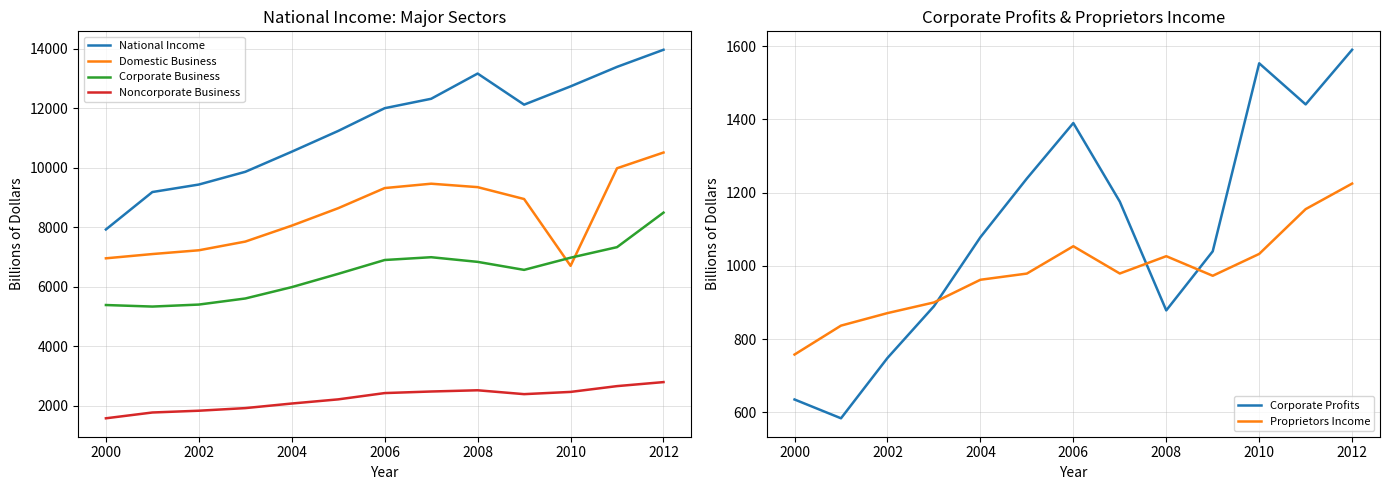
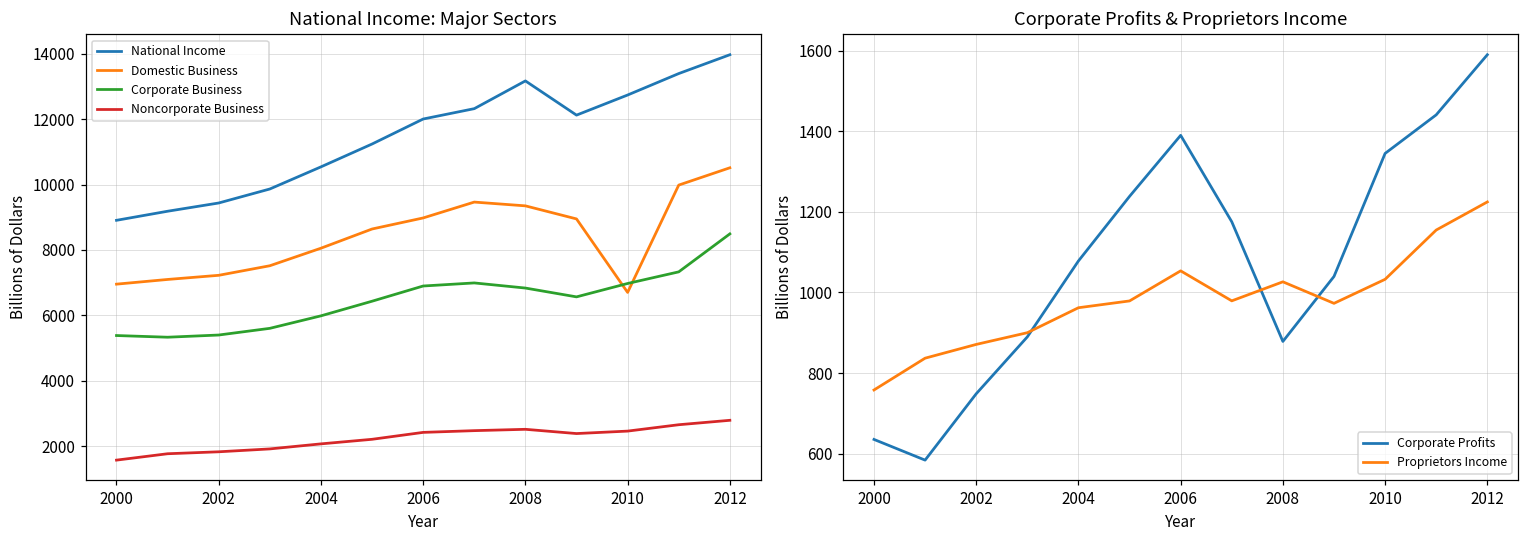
  {
    "National Income: Major Sectors": {
      "National Income": {
-       "2000": 7900,
+       "2000": 8900,
        "2002": 9400,
        "2004": 10500,
        "2006": 12000,
        "2008": 13200,
        "2010": 12700,
        "2012": 14000
      },
      "Domestic Business": {
        "2000": 7000,
        "2002": 7200,
        "2004": 8100,
-       "2006": 9300,
+       "2006": 9000,
        "2008": 9300,
        "2010": 6700,
        "2012": 10500
      },
      "Corporate Business": {
        "2000": 5400,
        "2002": 5400,
        "2004": 6000,
        "2006": 6900,
        "2008": 6800,
        "2010": 7000,
        "2012": 8500
      },
      "Noncorporate Business": {
        "2000": 1600,
        "2002": 1800,
        "2004": 2100,
        "2006": 2400,
        "2008": 2500,
        "2010": 2500,
        "2012": 2800
      }
    },
    "Corporate Profits & Proprietors Income": {
      "Corporate Profits": {
        "2000": 640,
        "2002": 750,
        "2004": 1080,
        "2006": 1390,
        "2008": 880,
-       "2010": 1550,
+       "2010": 1350,
        "2012": 1590
      },
      "Proprietors Income": {
        "2000": 760,
        "2002": 870,
        "2004": 960,
        "2006": 1050,
        "2008": 1030,
        "2010": 1030,
        "2012": 1220
      }
    }
  }
